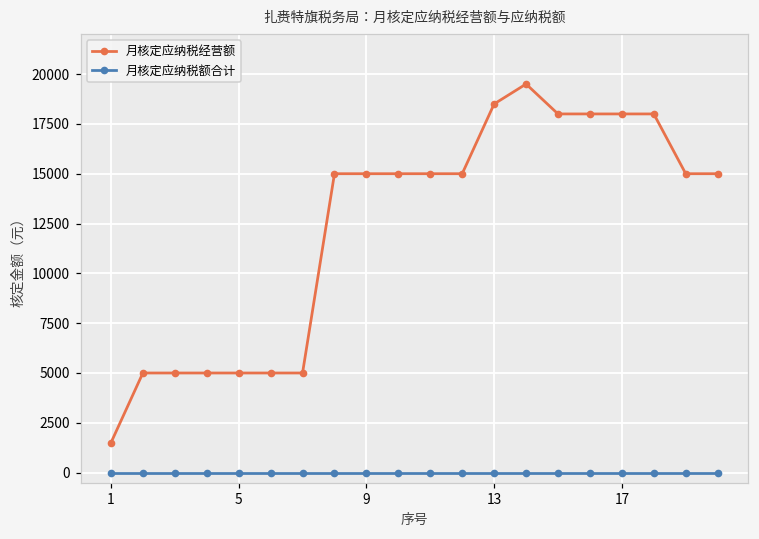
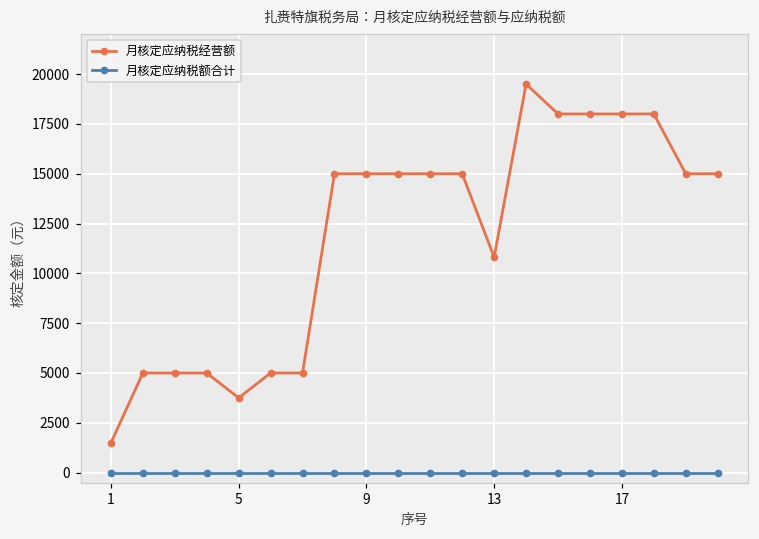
  {
    "月核定应纳税经营额": {
      "1": 1500,
-     "5": 5000,
+     "5": 3800,
      "9": 15000,
-     "13": 18500,
+     "13": 10800,
      "17": 18000
    },
    "月核定应纳税额合计": {
      "1": 0,
      "5": 0,
      "9": 0,
      "13": 0,
      "17": 0
    }
  }
